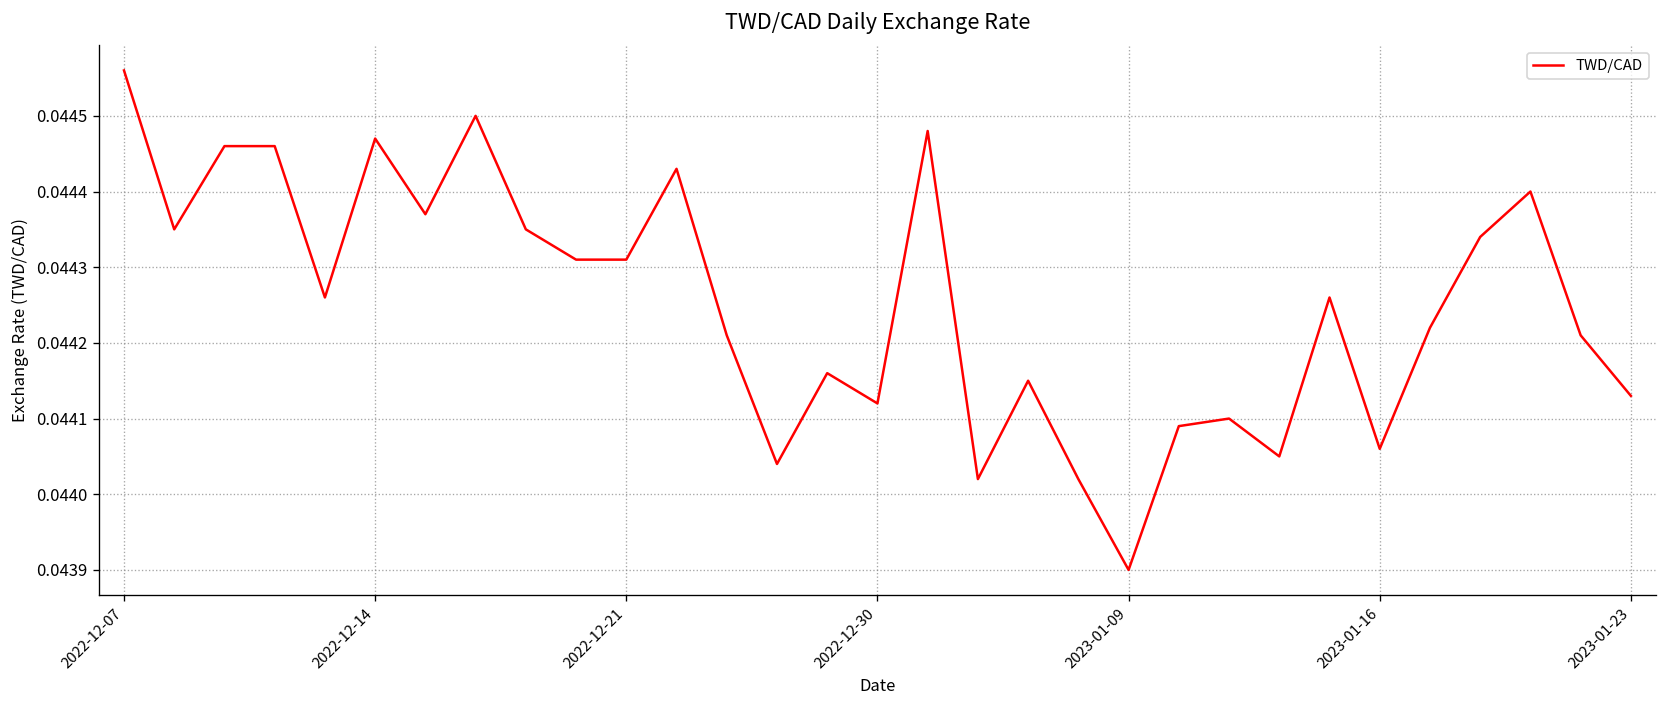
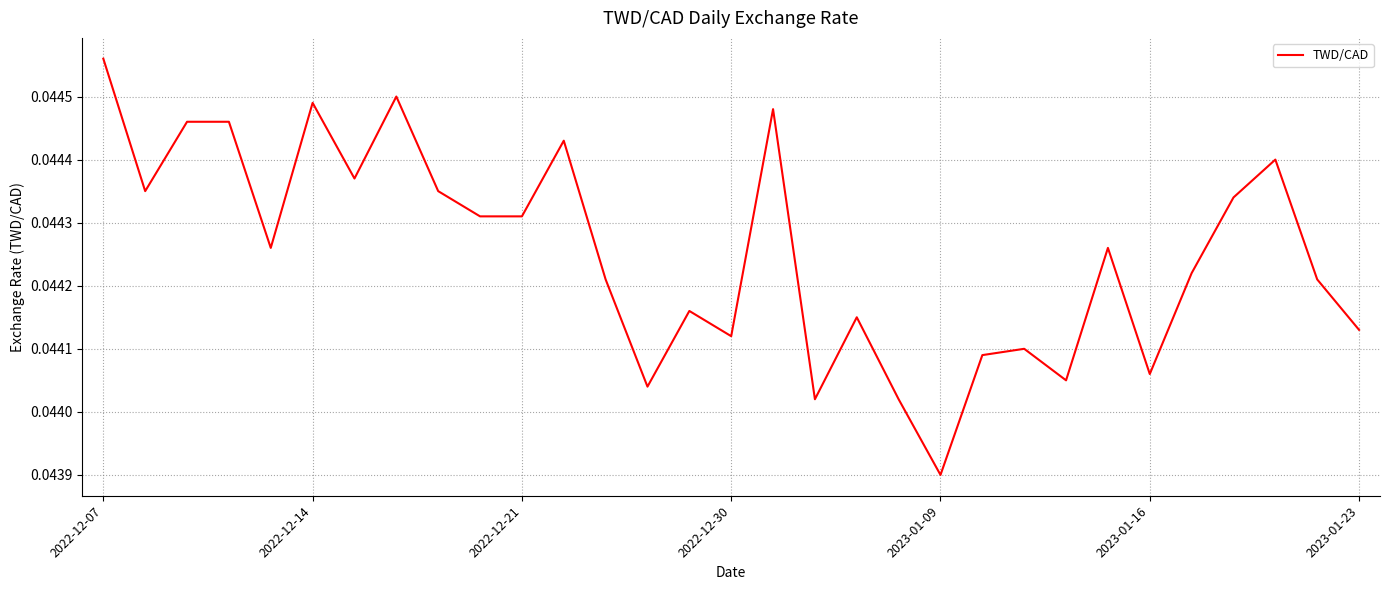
  {
    "2022-12-07": 0.04456,
-   "2022-12-14": 0.04447,
+   "2022-12-14": 0.04449,
    "2022-12-21": 0.04431,
    "2022-12-30": 0.04412,
    "2023-01-09": 0.04390,
    "2023-01-16": 0.04406,
    "2023-01-23": 0.04413
  }
